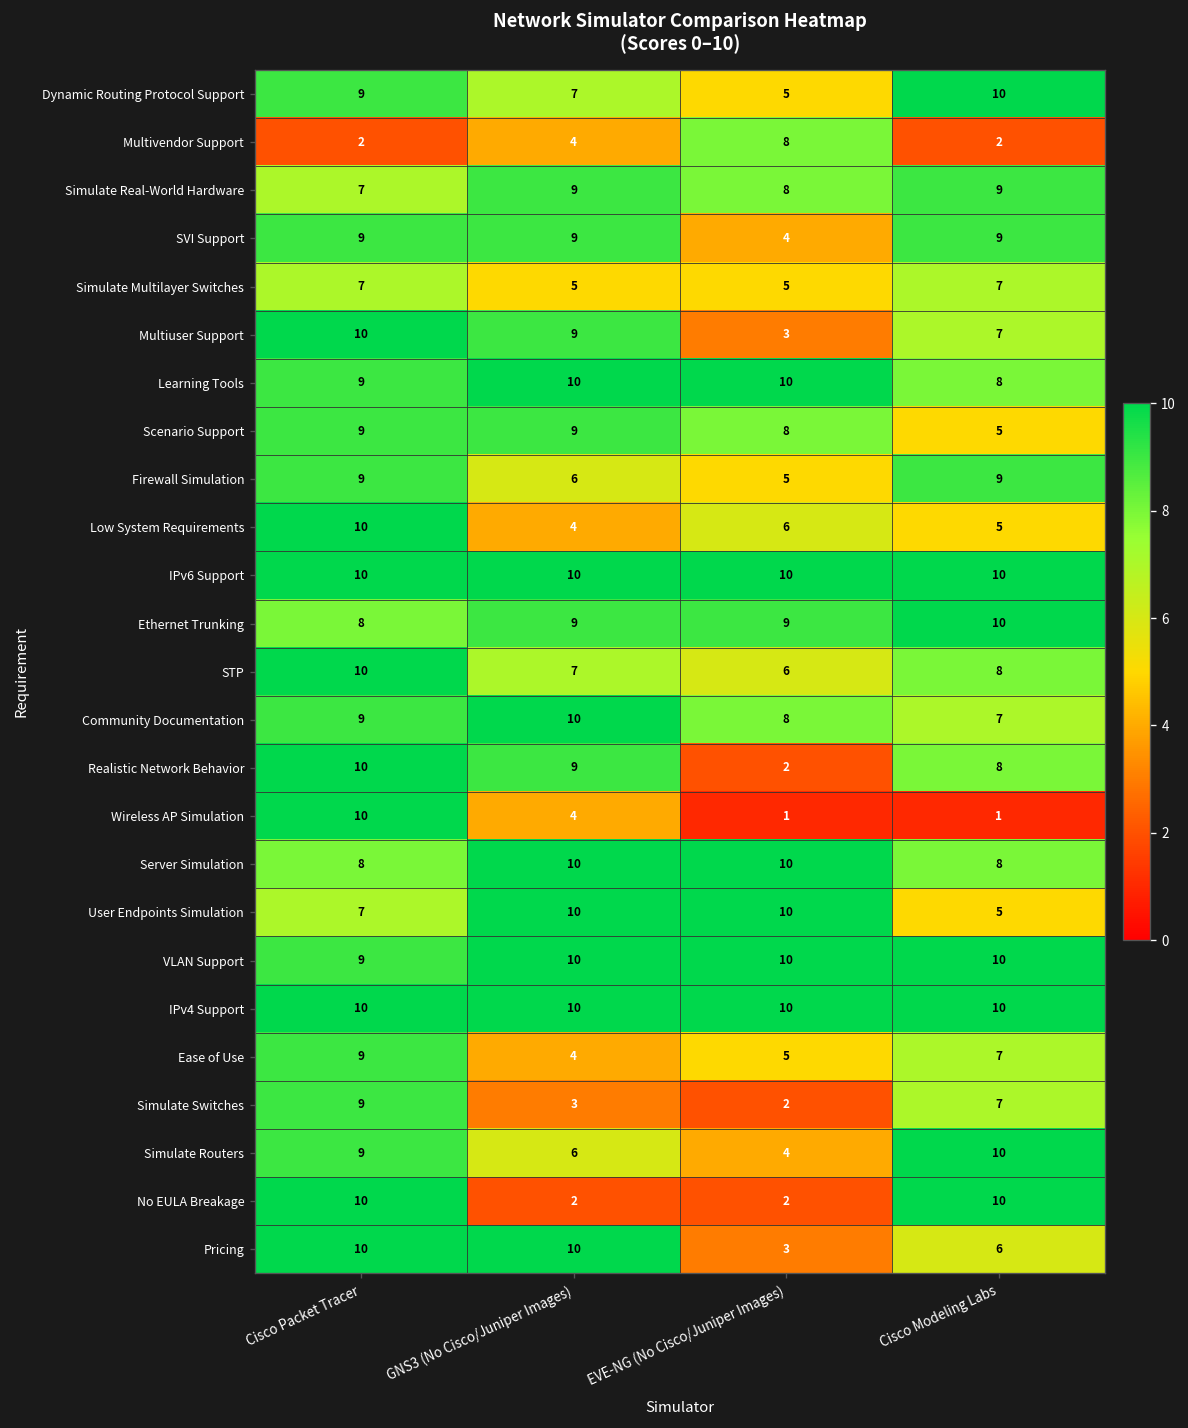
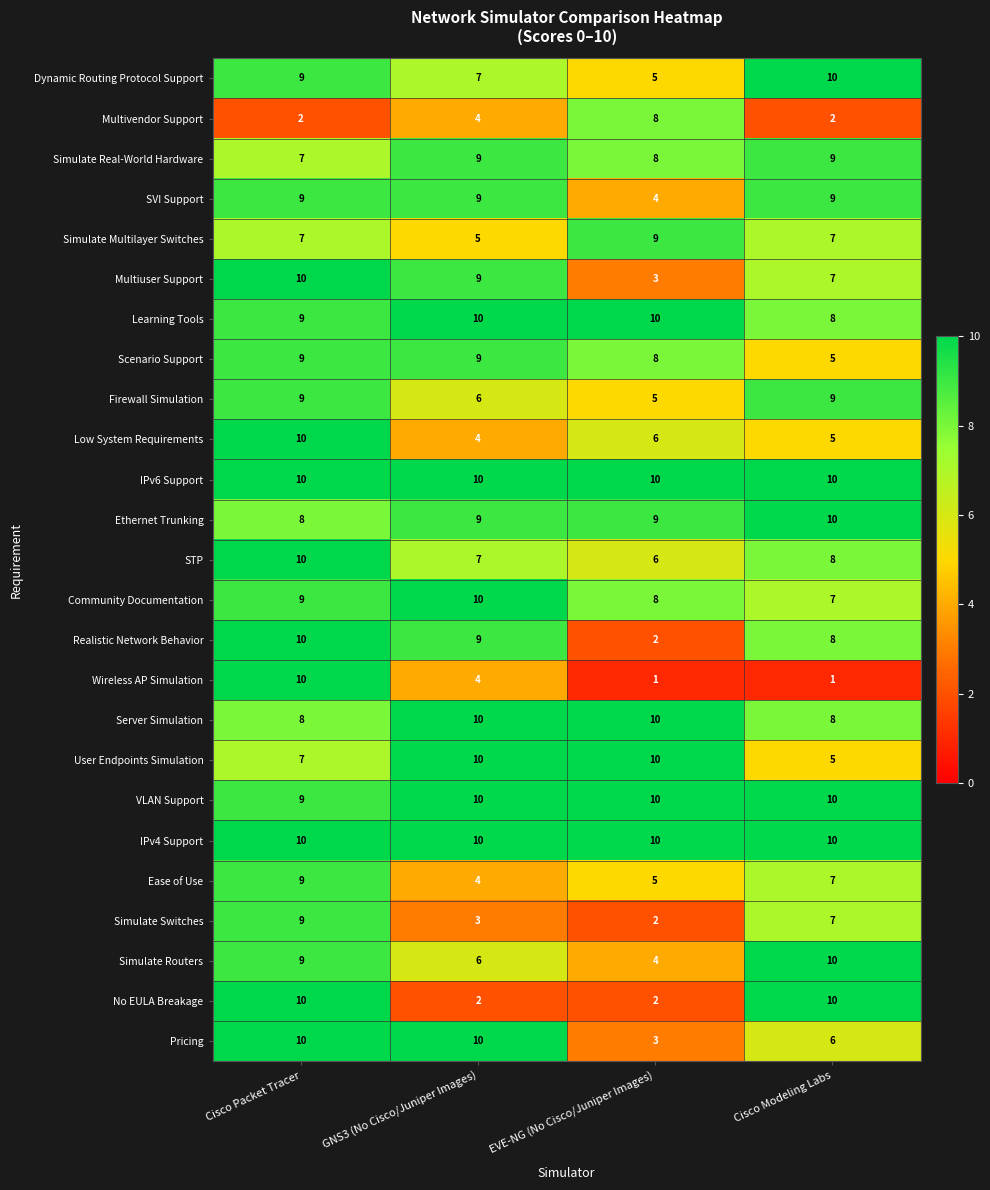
  {
    "Dynamic Routing Protocol Support": {
      "Cisco Packet Tracer": 9,
      "GNS3 (No Cisco/Juniper Images)": 7,
      "EVE-NG (No Cisco/Juniper Images)": 5,
      "Cisco Modeling Labs": 10
    },
    "Multivendor Support": {
      "Cisco Packet Tracer": 2,
      "GNS3 (No Cisco/Juniper Images)": 4,
      "EVE-NG (No Cisco/Juniper Images)": 8,
      "Cisco Modeling Labs": 2
    },
    "Simulate Real-World Hardware": {
      "Cisco Packet Tracer": 7,
      "GNS3 (No Cisco/Juniper Images)": 9,
      "EVE-NG (No Cisco/Juniper Images)": 8,
      "Cisco Modeling Labs": 9
    },
    "SVI Support": {
      "Cisco Packet Tracer": 9,
      "GNS3 (No Cisco/Juniper Images)": 9,
      "EVE-NG (No Cisco/Juniper Images)": 4,
      "Cisco Modeling Labs": 9
    },
    "Simulate Multilayer Switches": {
      "Cisco Packet Tracer": 7,
      "GNS3 (No Cisco/Juniper Images)": 5,
-     "EVE-NG (No Cisco/Juniper Images)": 5,
+     "EVE-NG (No Cisco/Juniper Images)": 9,
      "Cisco Modeling Labs": 7
    },
    "Multiuser Support": {
      "Cisco Packet Tracer": 10,
      "GNS3 (No Cisco/Juniper Images)": 9,
      "EVE-NG (No Cisco/Juniper Images)": 3,
      "Cisco Modeling Labs": 7
    },
    "Learning Tools": {
      "Cisco Packet Tracer": 9,
      "GNS3 (No Cisco/Juniper Images)": 10,
      "EVE-NG (No Cisco/Juniper Images)": 10,
      "Cisco Modeling Labs": 8
    },
    "Scenario Support": {
      "Cisco Packet Tracer": 9,
      "GNS3 (No Cisco/Juniper Images)": 9,
      "EVE-NG (No Cisco/Juniper Images)": 8,
      "Cisco Modeling Labs": 5
    },
    "Firewall Simulation": {
      "Cisco Packet Tracer": 9,
      "GNS3 (No Cisco/Juniper Images)": 6,
      "EVE-NG (No Cisco/Juniper Images)": 5,
      "Cisco Modeling Labs": 9
    },
    "Low System Requirements": {
      "Cisco Packet Tracer": 10,
      "GNS3 (No Cisco/Juniper Images)": 4,
      "EVE-NG (No Cisco/Juniper Images)": 6,
      "Cisco Modeling Labs": 5
    },
    "IPv6 Support": {
      "Cisco Packet Tracer": 10,
      "GNS3 (No Cisco/Juniper Images)": 10,
      "EVE-NG (No Cisco/Juniper Images)": 10,
      "Cisco Modeling Labs": 10
    },
    "Ethernet Trunking": {
      "Cisco Packet Tracer": 8,
      "GNS3 (No Cisco/Juniper Images)": 9,
      "EVE-NG (No Cisco/Juniper Images)": 9,
      "Cisco Modeling Labs": 10
    },
    "STP": {
      "Cisco Packet Tracer": 10,
      "GNS3 (No Cisco/Juniper Images)": 7,
      "EVE-NG (No Cisco/Juniper Images)": 6,
      "Cisco Modeling Labs": 8
    },
    "Community Documentation": {
      "Cisco Packet Tracer": 9,
      "GNS3 (No Cisco/Juniper Images)": 10,
      "EVE-NG (No Cisco/Juniper Images)": 8,
      "Cisco Modeling Labs": 7
    },
    "Realistic Network Behavior": {
      "Cisco Packet Tracer": 10,
      "GNS3 (No Cisco/Juniper Images)": 9,
      "EVE-NG (No Cisco/Juniper Images)": 2,
      "Cisco Modeling Labs": 8
    },
    "Wireless AP Simulation": {
      "Cisco Packet Tracer": 10,
      "GNS3 (No Cisco/Juniper Images)": 4,
      "EVE-NG (No Cisco/Juniper Images)": 1,
      "Cisco Modeling Labs": 1
    },
    "Server Simulation": {
      "Cisco Packet Tracer": 8,
      "GNS3 (No Cisco/Juniper Images)": 10,
      "EVE-NG (No Cisco/Juniper Images)": 10,
      "Cisco Modeling Labs": 8
    },
    "User Endpoints Simulation": {
      "Cisco Packet Tracer": 7,
      "GNS3 (No Cisco/Juniper Images)": 10,
      "EVE-NG (No Cisco/Juniper Images)": 10,
      "Cisco Modeling Labs": 5
    },
    "VLAN Support": {
      "Cisco Packet Tracer": 9,
      "GNS3 (No Cisco/Juniper Images)": 10,
      "EVE-NG (No Cisco/Juniper Images)": 10,
      "Cisco Modeling Labs": 10
    },
    "IPv4 Support": {
      "Cisco Packet Tracer": 10,
      "GNS3 (No Cisco/Juniper Images)": 10,
      "EVE-NG (No Cisco/Juniper Images)": 10,
      "Cisco Modeling Labs": 10
    },
    "Ease of Use": {
      "Cisco Packet Tracer": 9,
      "GNS3 (No Cisco/Juniper Images)": 4,
      "EVE-NG (No Cisco/Juniper Images)": 5,
      "Cisco Modeling Labs": 7
    },
    "Simulate Switches": {
      "Cisco Packet Tracer": 9,
      "GNS3 (No Cisco/Juniper Images)": 3,
      "EVE-NG (No Cisco/Juniper Images)": 2,
      "Cisco Modeling Labs": 7
    },
    "Simulate Routers": {
      "Cisco Packet Tracer": 9,
      "GNS3 (No Cisco/Juniper Images)": 6,
      "EVE-NG (No Cisco/Juniper Images)": 4,
      "Cisco Modeling Labs": 10
    },
    "No EULA Breakage": {
      "Cisco Packet Tracer": 10,
      "GNS3 (No Cisco/Juniper Images)": 2,
      "EVE-NG (No Cisco/Juniper Images)": 2,
      "Cisco Modeling Labs": 10
    },
    "Pricing": {
      "Cisco Packet Tracer": 10,
      "GNS3 (No Cisco/Juniper Images)": 10,
      "EVE-NG (No Cisco/Juniper Images)": 3,
      "Cisco Modeling Labs": 6
    }
  }
